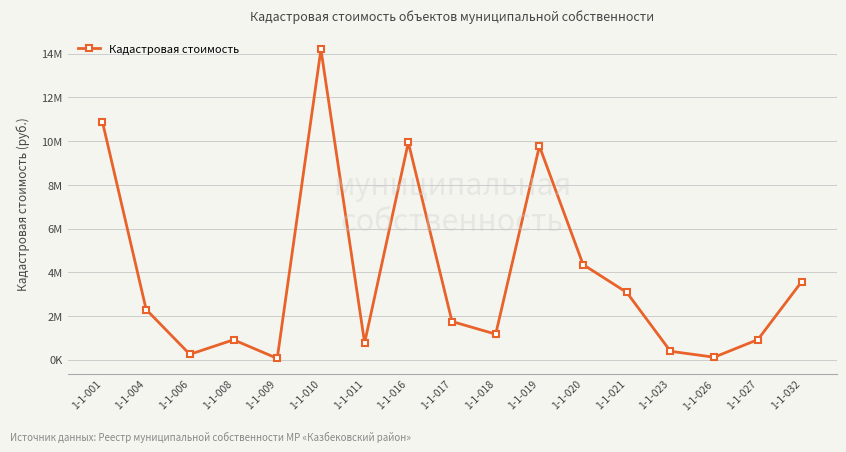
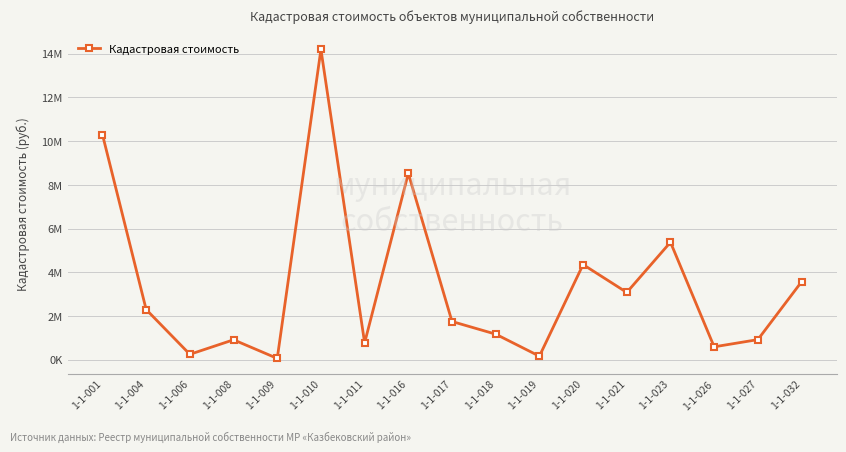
  {
-   "1-1-001": 10900000,
+   "1-1-001": 10300000,
    "1-1-004": 2300000,
    "1-1-006": 300000,
    "1-1-008": 900000,
    "1-1-009": 100000,
    "1-1-010": 14200000,
    "1-1-011": 800000,
-   "1-1-016": 9900000,
+   "1-1-016": 8500000,
    "1-1-017": 1800000,
    "1-1-018": 1200000,
-   "1-1-019": 9800000,
+   "1-1-019": 200000,
    "1-1-020": 4400000,
    "1-1-021": 3100000,
-   "1-1-023": 400000,
-   "1-1-026": 100000,
+   "1-1-023": 5400000,
+   "1-1-026": 600000,
    "1-1-027": 900000,
    "1-1-032": 3600000
  }
